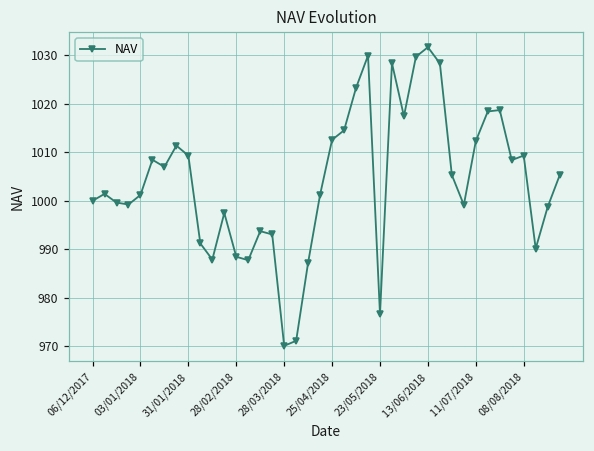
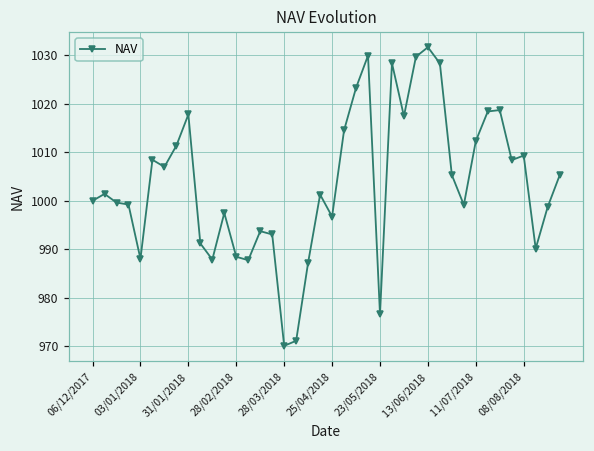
  {
    "06/12/2017": 1000,
-   "03/01/2018": 1001,
-   "31/01/2018": 1009,
+   "03/01/2018": 988,
+   "31/01/2018": 1018,
    "28/02/2018": 988,
    "28/03/2018": 970,
-   "25/04/2018": 1013,
+   "25/04/2018": 997,
    "23/05/2018": 977,
    "13/06/2018": 1032,
    "11/07/2018": 1012,
    "08/08/2018": 1009
  }
